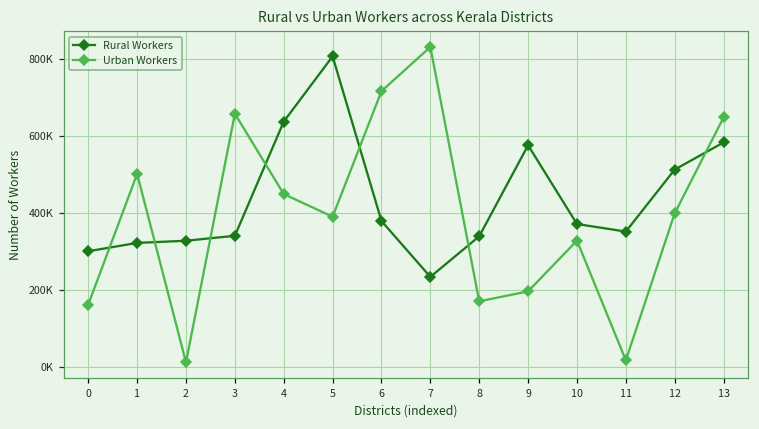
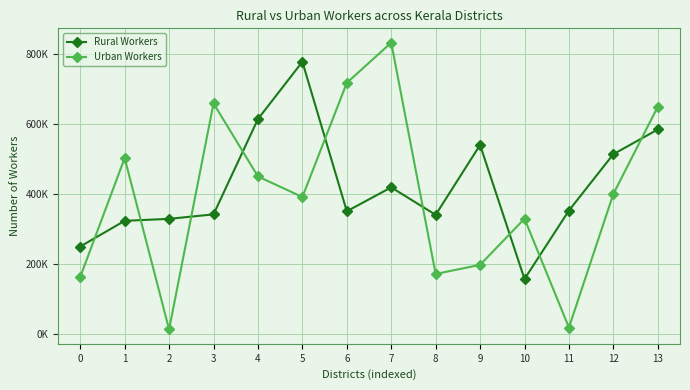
  {
    "Rural Workers": {
-     "0": 300000,
+     "0": 250000,
      "1": 320000,
      "2": 330000,
      "3": 340000,
-     "4": 640000,
-     "5": 810000,
-     "6": 380000,
-     "7": 230000,
+     "4": 610000,
+     "5": 780000,
+     "6": 350000,
+     "7": 420000,
      "8": 340000,
-     "9": 580000,
-     "10": 370000,
+     "9": 540000,
+     "10": 160000,
      "11": 350000,
      "12": 510000,
      "13": 580000
    },
    "Urban Workers": {
      "0": 160000,
      "1": 500000,
      "2": 10000,
      "3": 660000,
      "4": 450000,
      "5": 390000,
      "6": 720000,
      "7": 830000,
      "8": 170000,
      "9": 200000,
      "10": 330000,
      "11": 20000,
      "12": 400000,
      "13": 650000
    }
  }
